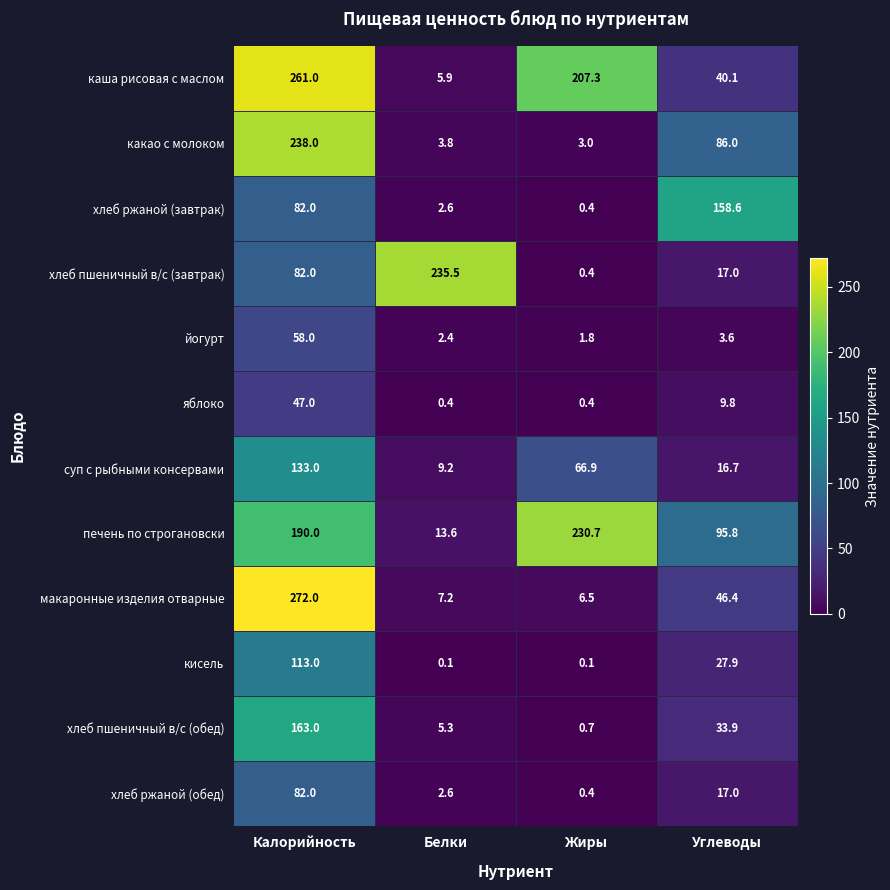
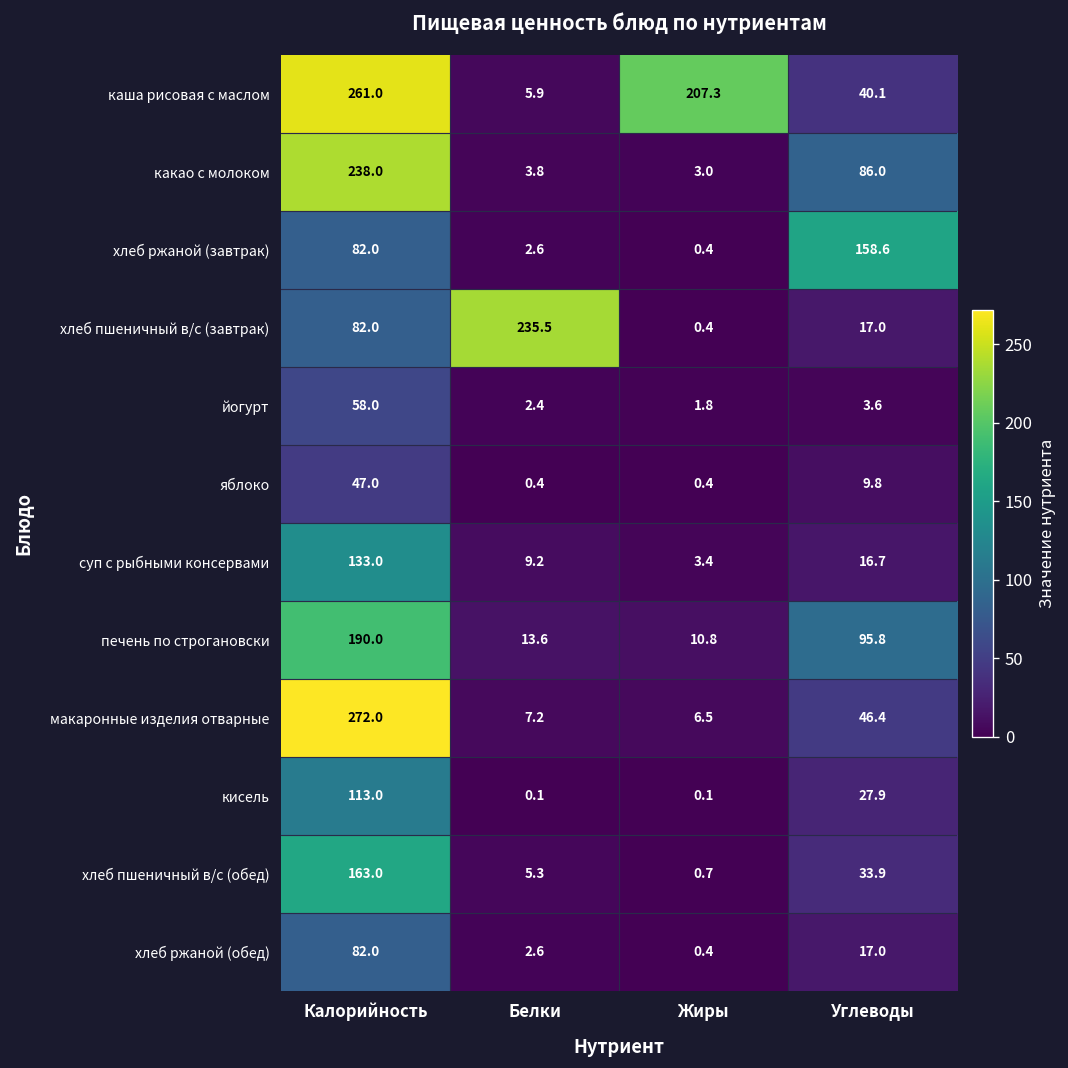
  {
    "каша рисовая с маслом": {
      "Калорийность": 261.0,
      "Белки": 5.9,
      "Жиры": 207.3,
      "Углеводы": 40.1
    },
    "какао с молоком": {
      "Калорийность": 238.0,
      "Белки": 3.8,
      "Жиры": 3.0,
      "Углеводы": 86.0
    },
    "хлеб ржаной (завтрак)": {
      "Калорийность": 82.0,
      "Белки": 2.6,
      "Жиры": 0.4,
      "Углеводы": 158.6
    },
    "хлеб пшеничный в/с (завтрак)": {
      "Калорийность": 82.0,
      "Белки": 235.5,
      "Жиры": 0.4,
      "Углеводы": 17.0
    },
    "йогурт": {
      "Калорийность": 58.0,
      "Белки": 2.4,
      "Жиры": 1.8,
      "Углеводы": 3.6
    },
    "яблоко": {
      "Калорийность": 47.0,
      "Белки": 0.4,
      "Жиры": 0.4,
      "Углеводы": 9.8
    },
    "суп с рыбными консервами": {
      "Калорийность": 133.0,
      "Белки": 9.2,
-     "Жиры": 66.9,
+     "Жиры": 3.4,
      "Углеводы": 16.7
    },
    "печень по строгановски": {
      "Калорийность": 190.0,
      "Белки": 13.6,
-     "Жиры": 230.7,
+     "Жиры": 10.8,
      "Углеводы": 95.8
    },
    "макаронные изделия отварные": {
      "Калорийность": 272.0,
      "Белки": 7.2,
      "Жиры": 6.5,
      "Углеводы": 46.4
    },
    "кисель": {
      "Калорийность": 113.0,
      "Белки": 0.1,
      "Жиры": 0.1,
      "Углеводы": 27.9
    },
    "хлеб пшеничный в/с (обед)": {
      "Калорийность": 163.0,
      "Белки": 5.3,
      "Жиры": 0.7,
      "Углеводы": 33.9
    },
    "хлеб ржаной (обед)": {
      "Калорийность": 82.0,
      "Белки": 2.6,
      "Жиры": 0.4,
      "Углеводы": 17.0
    }
  }
